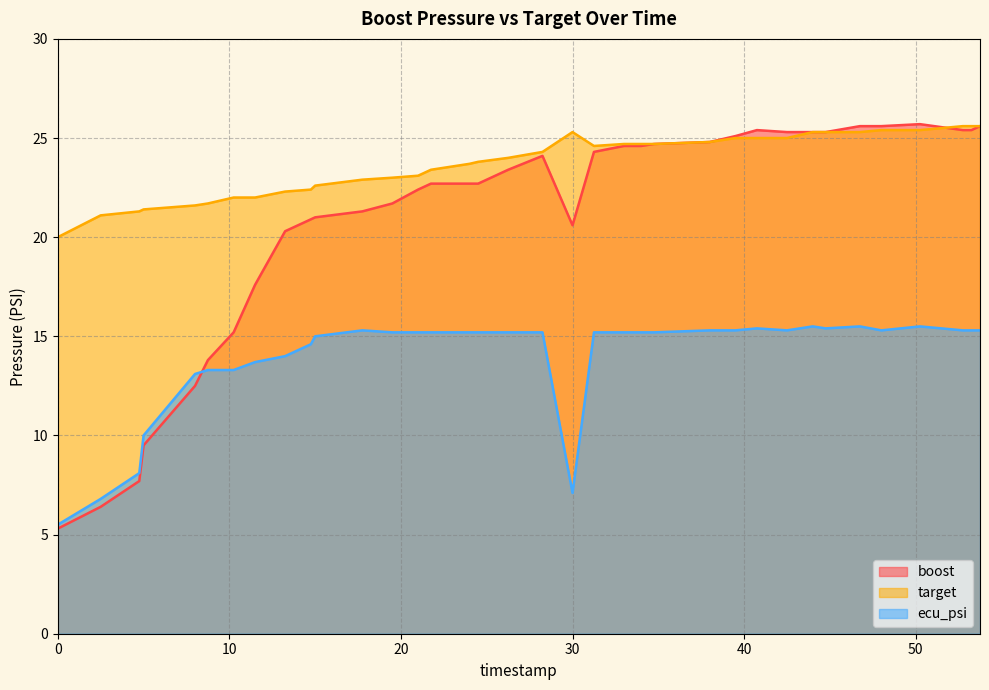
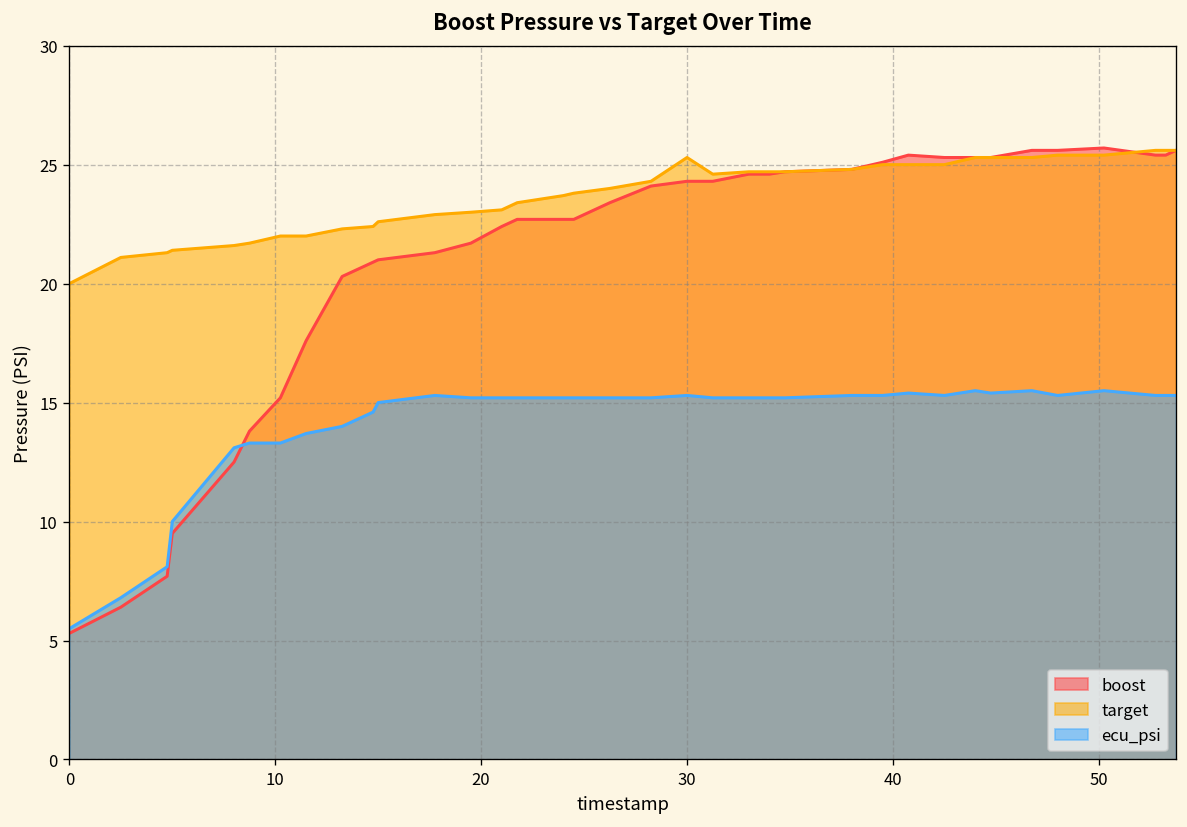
  {
    "boost": {
      "0": 5.3,
-     "30": 20.6
+     "30": 24.3
    },
    "target": {
      "0": 20.0,
      "30": 25.3
    },
    "ecu_psi": {
      "0": 5.5,
-     "30": 7.1
+     "30": 15.3
    }
  }
